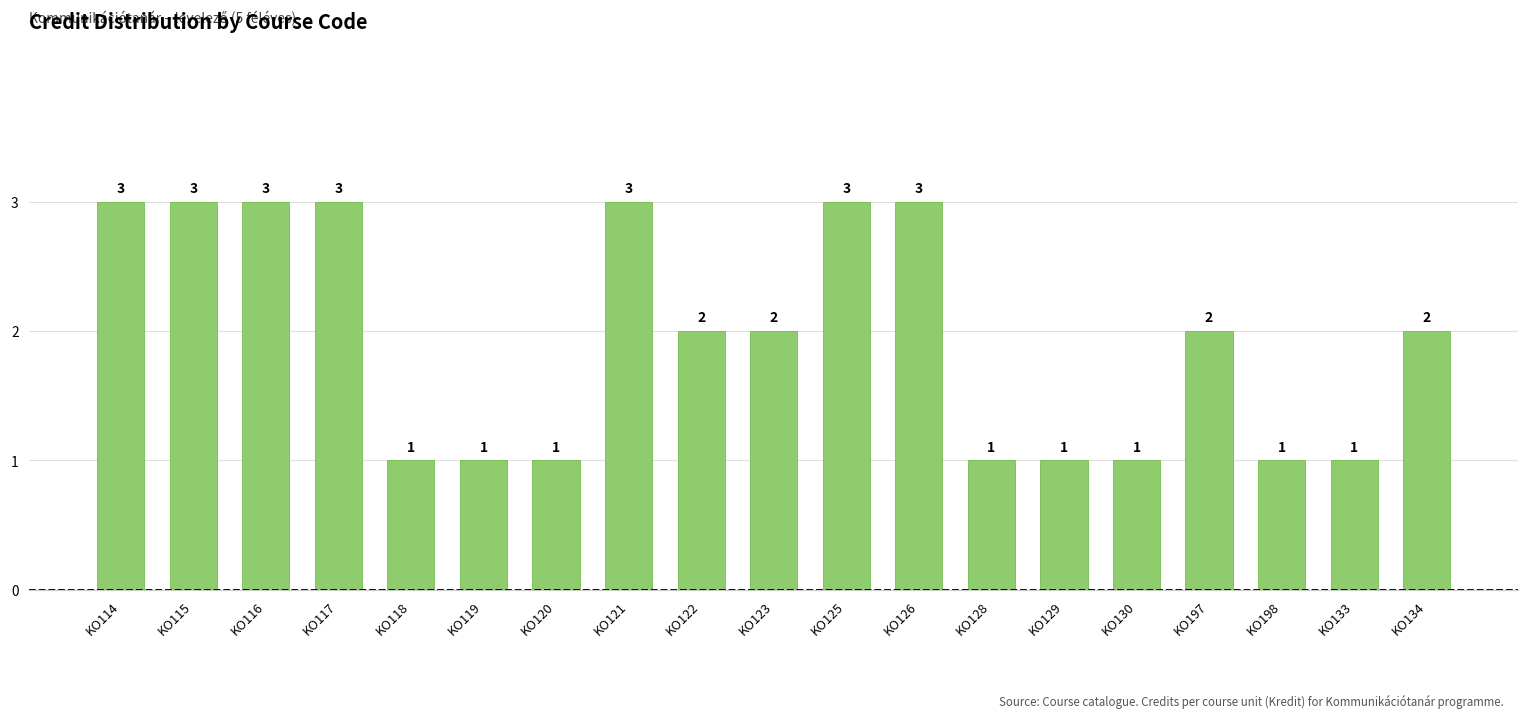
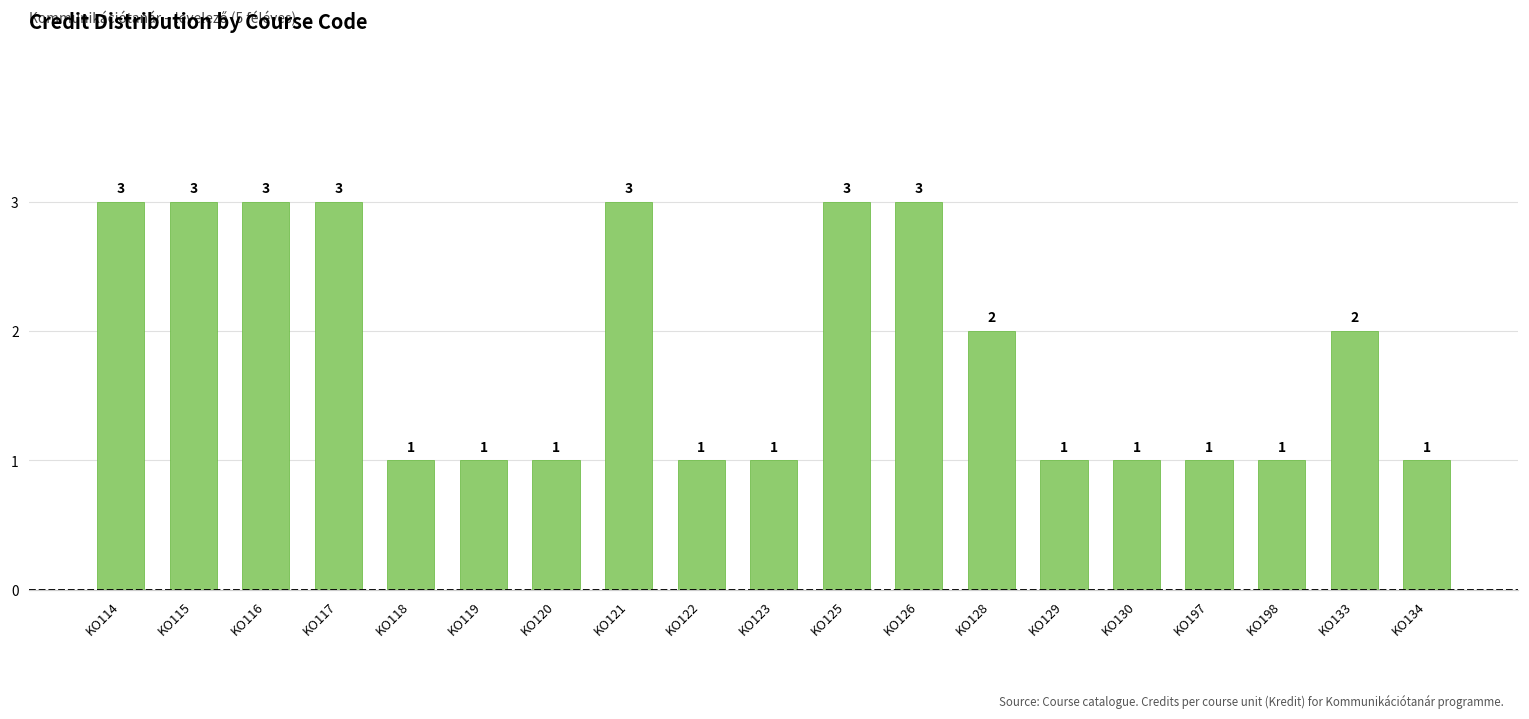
  {
    "KO114": 3,
    "KO115": 3,
    "KO116": 3,
    "KO117": 3,
    "KO118": 1,
    "KO119": 1,
    "KO120": 1,
    "KO121": 3,
-   "KO122": 2,
-   "KO123": 2,
+   "KO122": 1,
+   "KO123": 1,
    "KO125": 3,
    "KO126": 3,
-   "KO128": 1,
+   "KO128": 2,
    "KO129": 1,
    "KO130": 1,
-   "KO197": 2,
+   "KO197": 1,
    "KO198": 1,
-   "KO133": 1,
-   "KO134": 2
+   "KO133": 2,
+   "KO134": 1
  }
